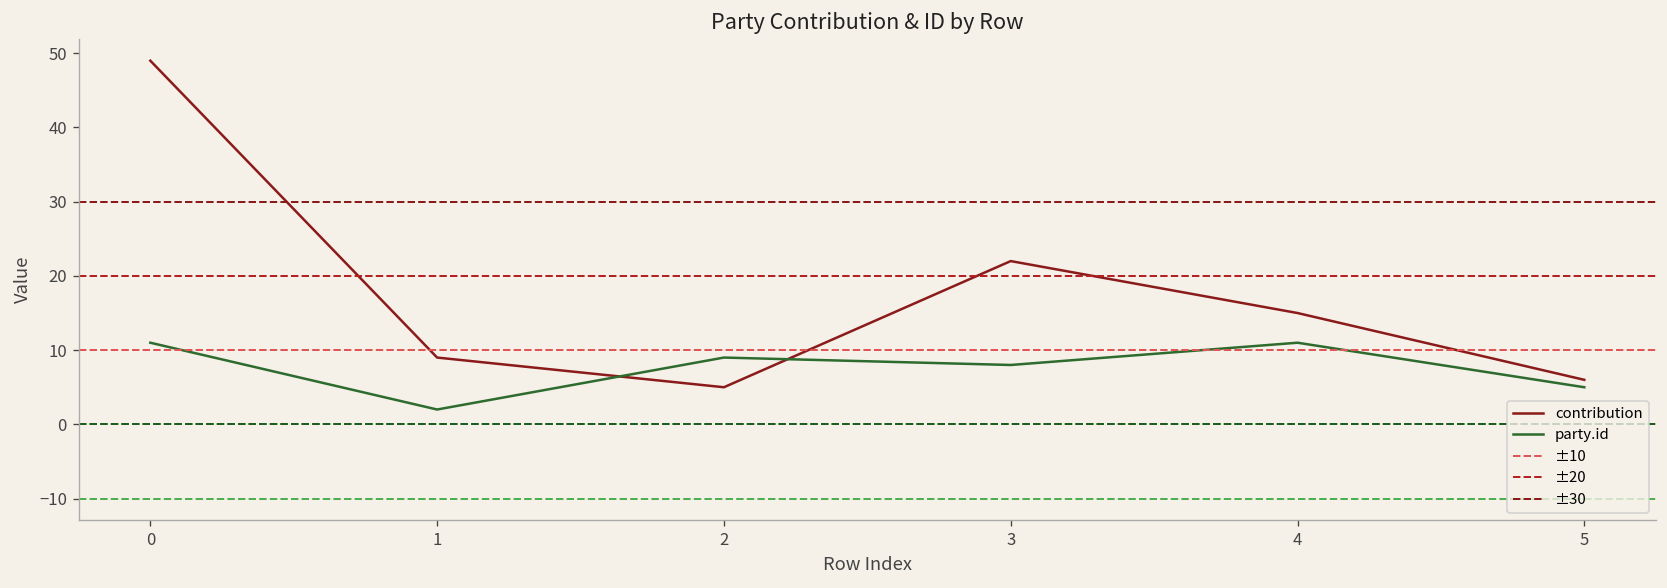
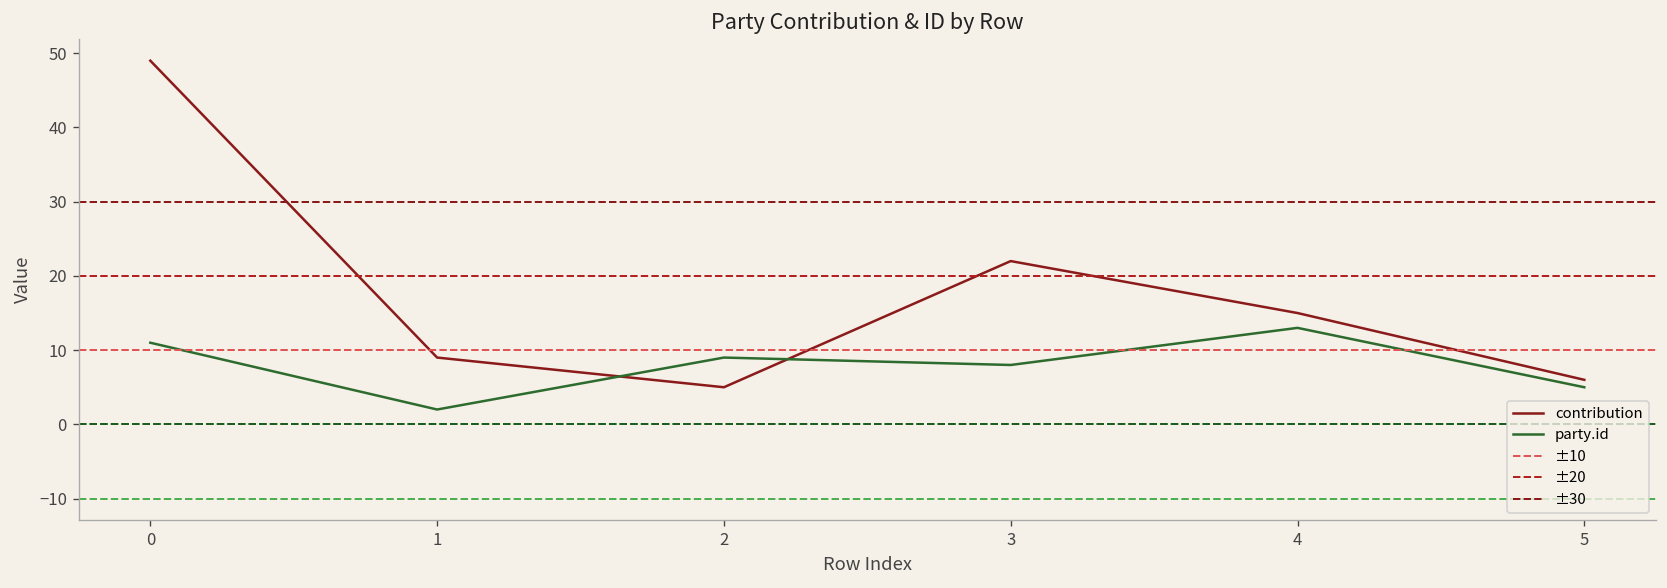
  {
    "contribution": {
      "0": 49,
      "1": 9,
      "2": 5,
      "3": 22,
      "4": 15,
      "5": 6
    },
    "party.id": {
      "0": 11,
      "1": 2,
      "2": 9,
      "3": 8,
-     "4": 11,
+     "4": 13,
      "5": 5
    }
  }
